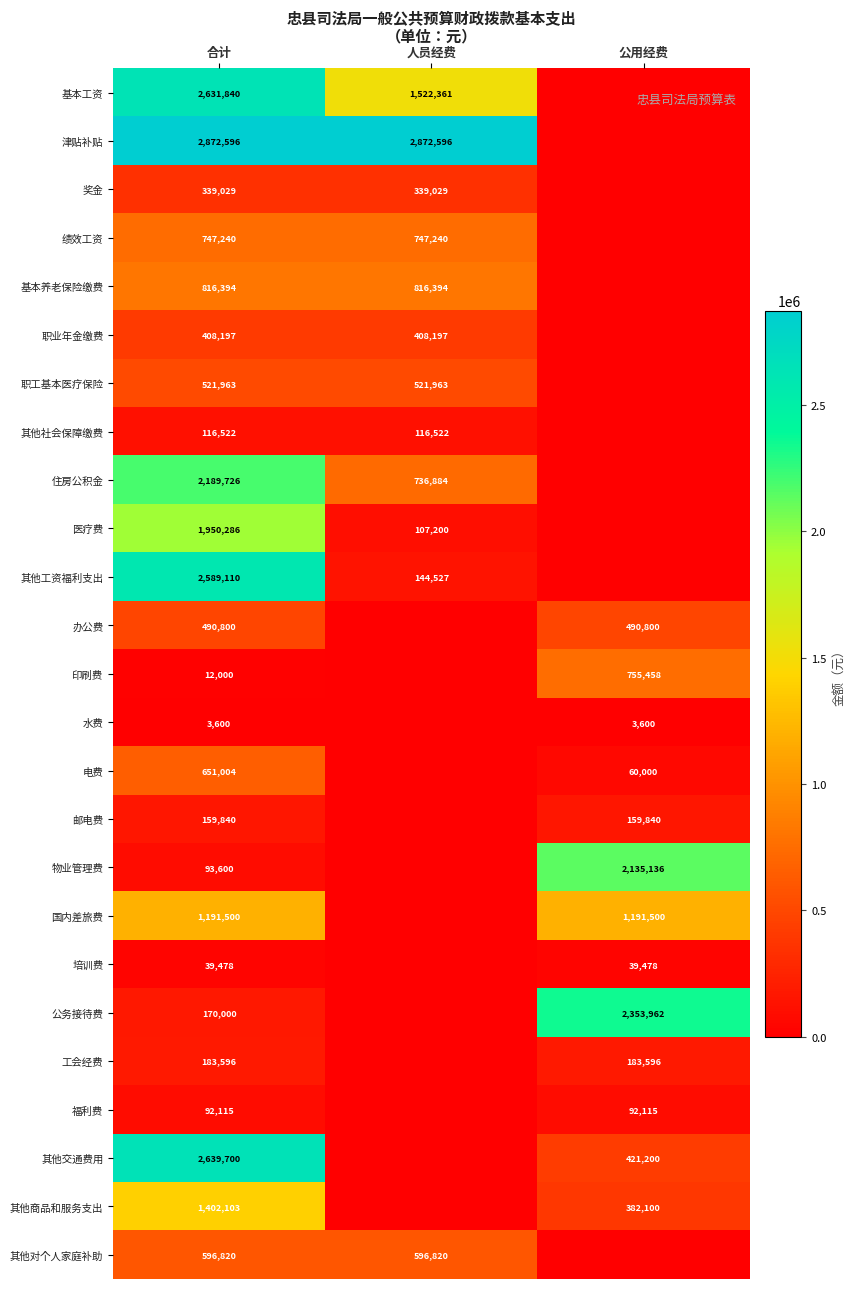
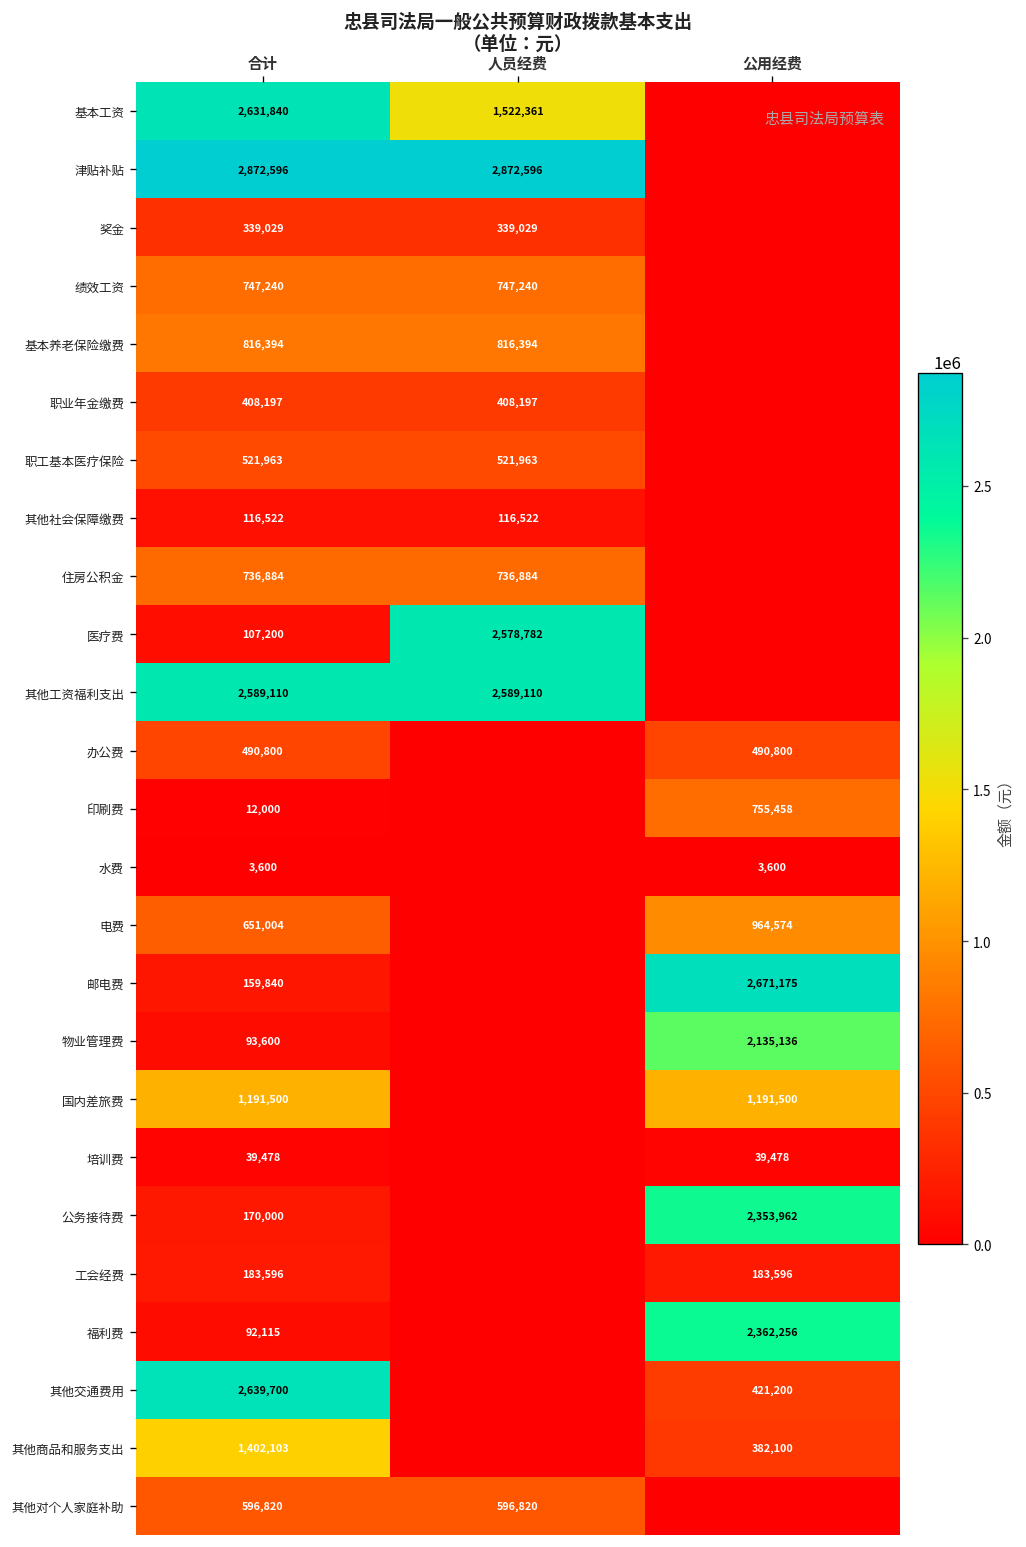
  {
    "基本工资": {
      "合计": "2,631,840",
      "人员经费": "1,522,361"
    },
    "津贴补贴": {
      "合计": "2,872,596",
      "人员经费": "2,872,596"
    },
    "奖金": {
      "合计": "339,029",
      "人员经费": "339,029"
    },
    "绩效工资": {
      "合计": "747,240",
      "人员经费": "747,240"
    },
    "基本养老保险缴费": {
      "合计": "816,394",
      "人员经费": "816,394"
    },
    "职业年金缴费": {
      "合计": "408,197",
      "人员经费": "408,197"
    },
    "职工基本医疗保险": {
      "合计": "521,963",
      "人员经费": "521,963"
    },
    "其他社会保障缴费": {
      "合计": "116,522",
      "人员经费": "116,522"
    },
    "住房公积金": {
-     "合计": "2,189,726",
+     "合计": "736,884",
      "人员经费": "736,884"
    },
    "医疗费": {
-     "合计": "1,950,286",
-     "人员经费": "107,200"
+     "合计": "107,200",
+     "人员经费": "2,578,782"
    },
    "其他工资福利支出": {
      "合计": "2,589,110",
-     "人员经费": "144,527"
+     "人员经费": "2,589,110"
    },
    "办公费": {
      "合计": "490,800",
      "公用经费": "490,800"
    },
    "印刷费": {
      "合计": "12,000",
      "公用经费": "755,458"
    },
    "水费": {
      "合计": "3,600",
      "公用经费": "3,600"
    },
    "电费": {
      "合计": "651,004",
-     "公用经费": "60,000"
+     "公用经费": "964,574"
    },
    "邮电费": {
      "合计": "159,840",
-     "公用经费": "159,840"
+     "公用经费": "2,671,175"
    },
    "物业管理费": {
      "合计": "93,600",
      "公用经费": "2,135,136"
    },
    "国内差旅费": {
      "合计": "1,191,500",
      "公用经费": "1,191,500"
    },
    "培训费": {
      "合计": "39,478",
      "公用经费": "39,478"
    },
    "公务接待费": {
      "合计": "170,000",
      "公用经费": "2,353,962"
    },
    "工会经费": {
      "合计": "183,596",
      "公用经费": "183,596"
    },
    "福利费": {
      "合计": "92,115",
-     "公用经费": "92,115"
+     "公用经费": "2,362,256"
    },
    "其他交通费用": {
      "合计": "2,639,700",
      "公用经费": "421,200"
    },
    "其他商品和服务支出": {
      "合计": "1,402,103",
      "公用经费": "382,100"
    },
    "其他对个人家庭补助": {
      "合计": "596,820",
      "人员经费": "596,820"
    }
  }
